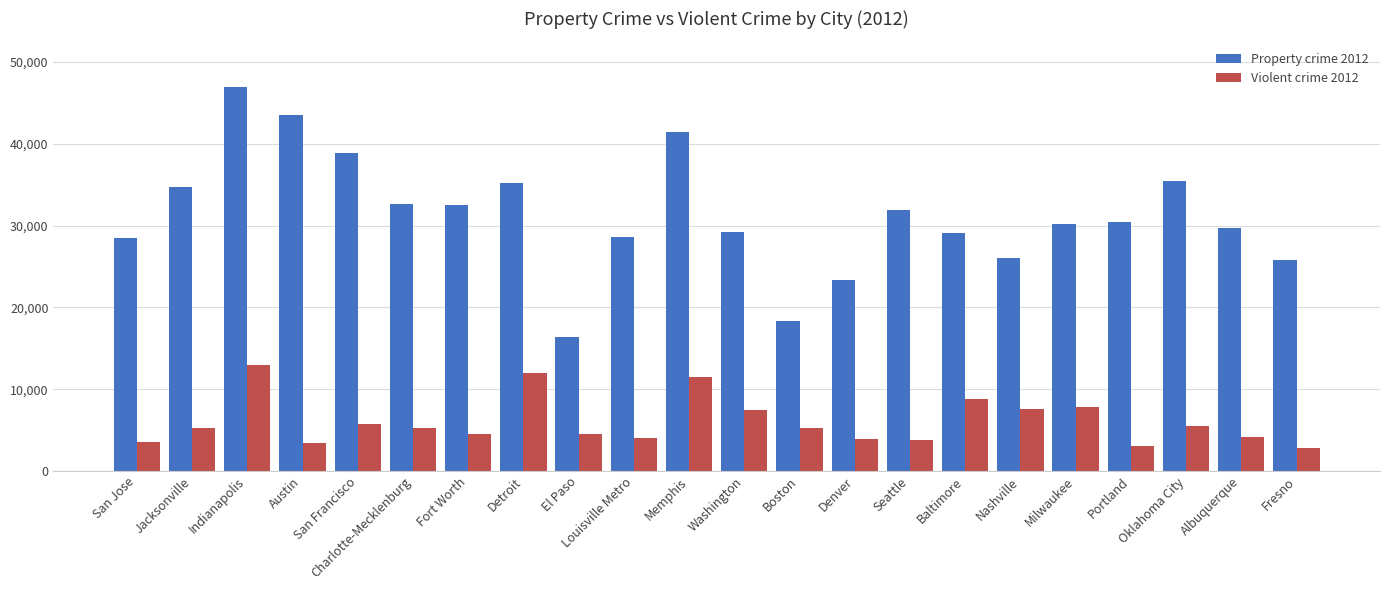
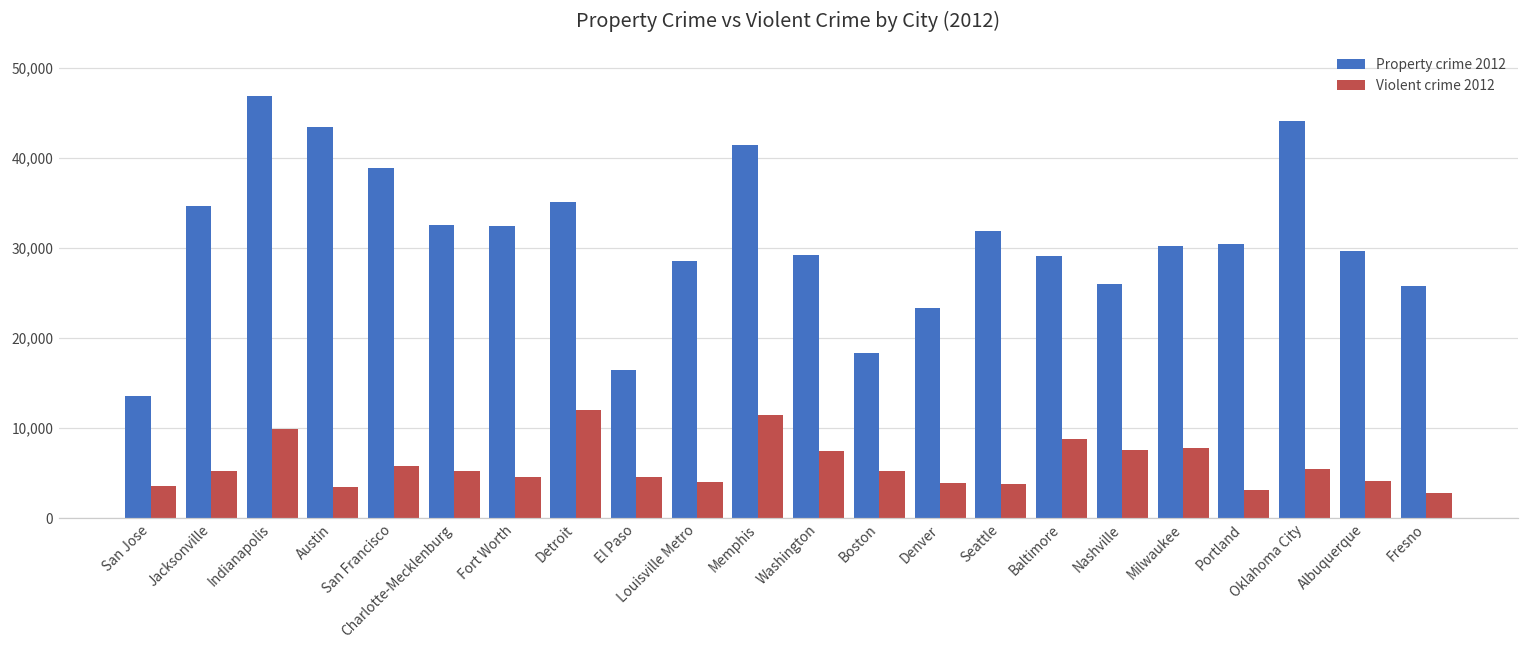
  {
    "Property crime 2012": {
-     "San Jose": "28,000",
+     "San Jose": "14,000",
      "Jacksonville": "35,000",
      "Indianapolis": "47,000",
      "Austin": "43,000",
      "San Francisco": "39,000",
      "Charlotte-Mecklenburg": "33,000",
      "Fort Worth": "33,000",
      "Detroit": "35,000",
      "El Paso": "16,000",
      "Louisville Metro": "29,000",
      "Memphis": "42,000",
      "Washington": "29,000",
      "Boston": "18,000",
      "Denver": "23,000",
      "Seattle": "32,000",
      "Baltimore": "29,000",
      "Nashville": "26,000",
      "Milwaukee": "30,000",
      "Portland": "30,000",
-     "Oklahoma City": "35,000",
+     "Oklahoma City": "44,000",
      "Albuquerque": "30,000",
      "Fresno": "26,000"
    },
    "Violent crime 2012": {
      "San Jose": "4,000",
      "Jacksonville": "5,000",
-     "Indianapolis": "13,000",
+     "Indianapolis": "10,000",
      "Austin": "3,000",
      "San Francisco": "6,000",
      "Charlotte-Mecklenburg": "5,000",
      "Fort Worth": "5,000",
      "Detroit": "12,000",
      "El Paso": "5,000",
      "Louisville Metro": "4,000",
      "Memphis": "12,000",
      "Washington": "7,000",
      "Boston": "5,000",
      "Denver": "4,000",
      "Seattle": "4,000",
      "Baltimore": "9,000",
      "Nashville": "8,000",
      "Milwaukee": "8,000",
      "Portland": "3,000",
      "Oklahoma City": "5,000",
      "Albuquerque": "4,000",
      "Fresno": "3,000"
    }
  }
